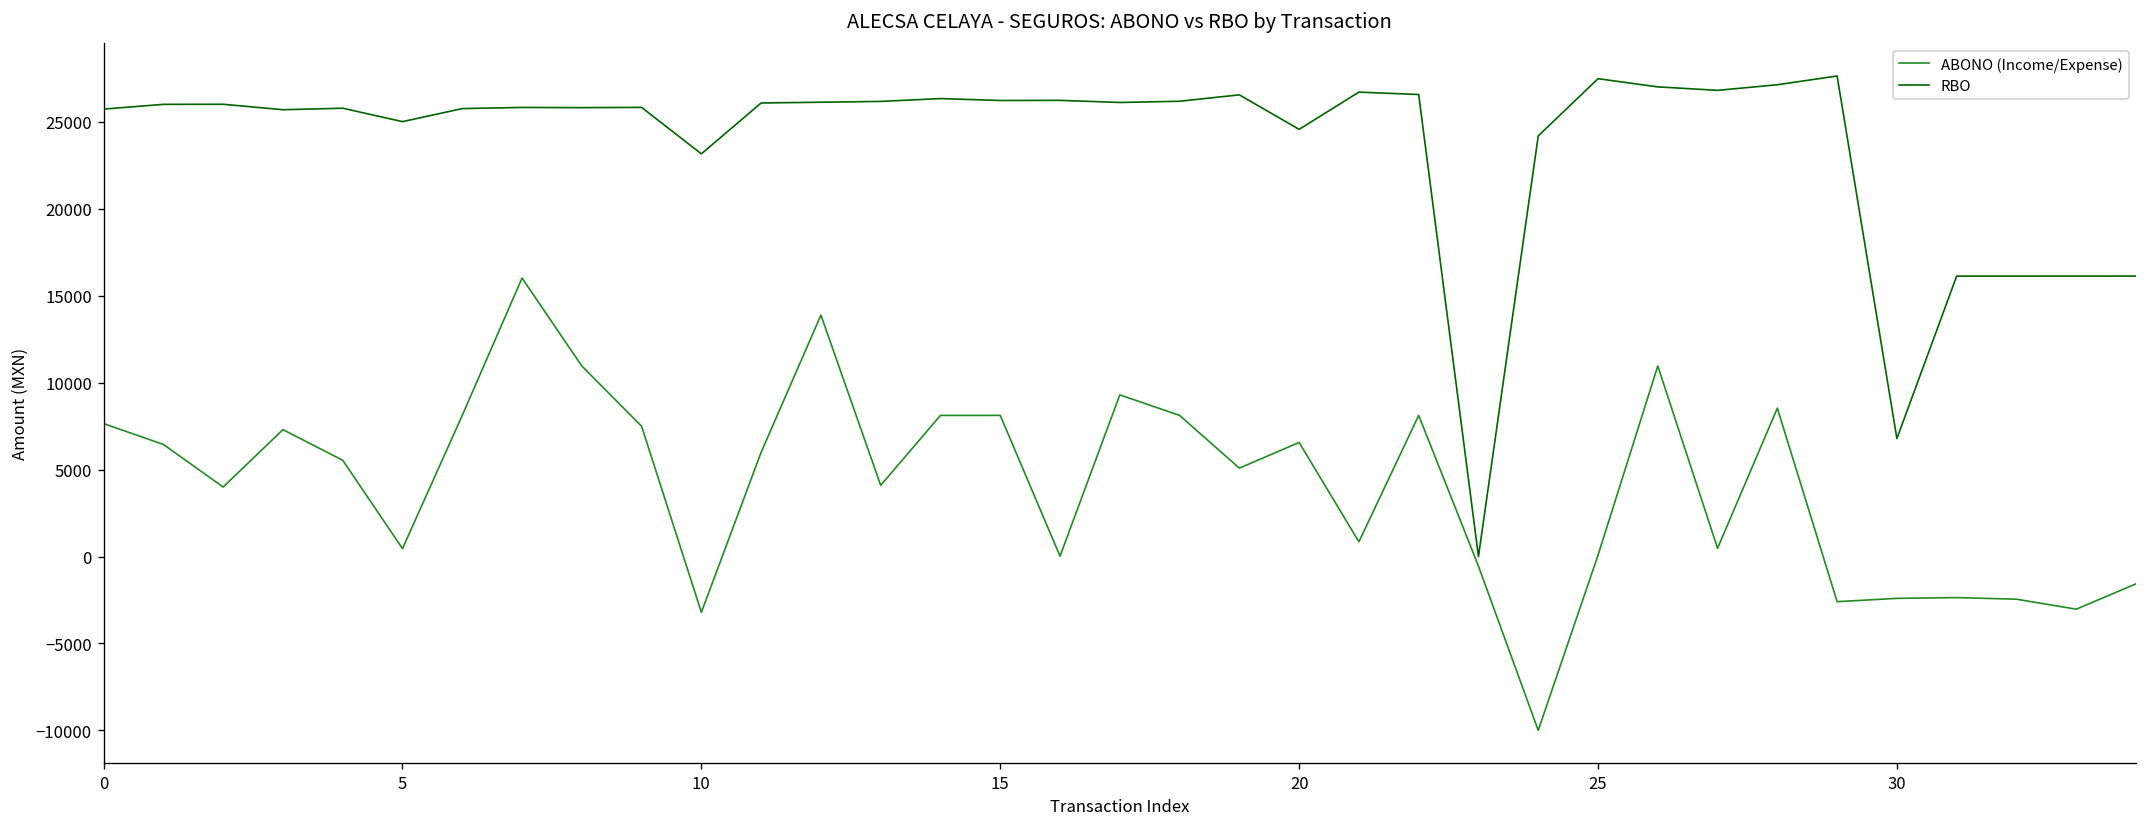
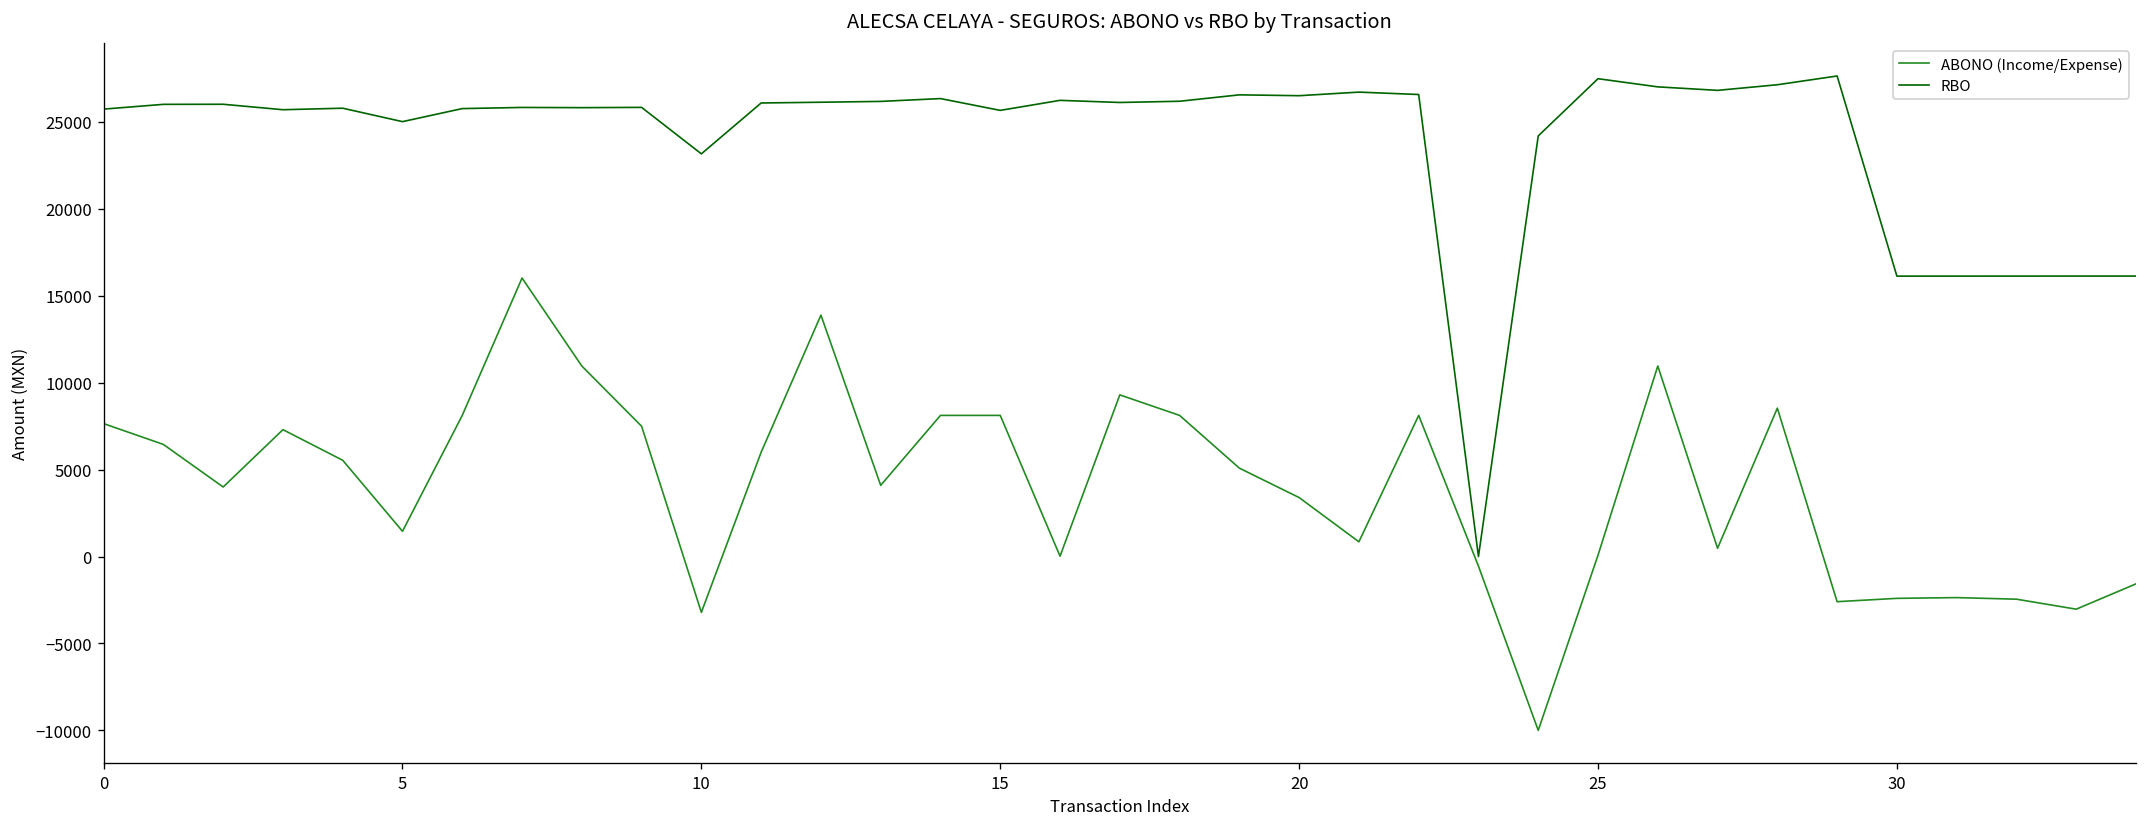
  {
    "ABONO (Income/Expense)": {
      "0": 7600,
-     "5": 500,
+     "5": 1500,
      "10": -3200,
      "15": 8100,
-     "20": 6600,
+     "20": 3400,
      "25": 100,
      "30": -2400
    },
    "RBO": {
      "0": 25700,
      "5": 25000,
      "10": 23200,
-     "15": 26200,
-     "20": 24600,
+     "15": 25700,
+     "20": 26500,
      "25": 27500,
-     "30": 6800
+     "30": 16100
    }
  }
